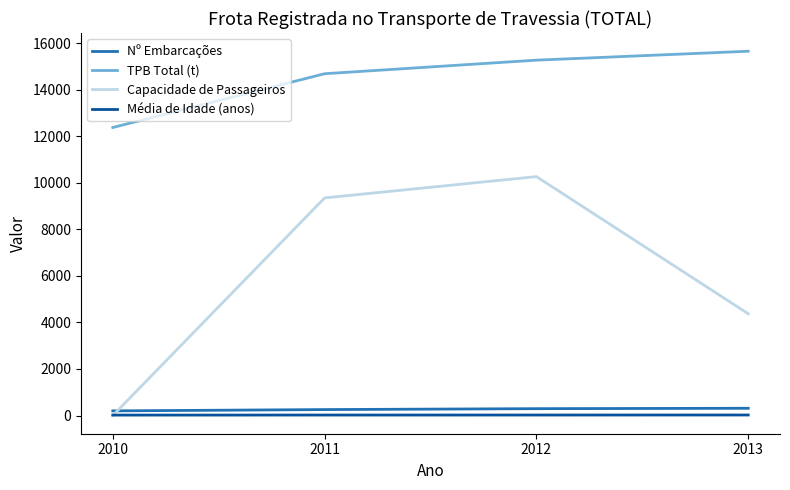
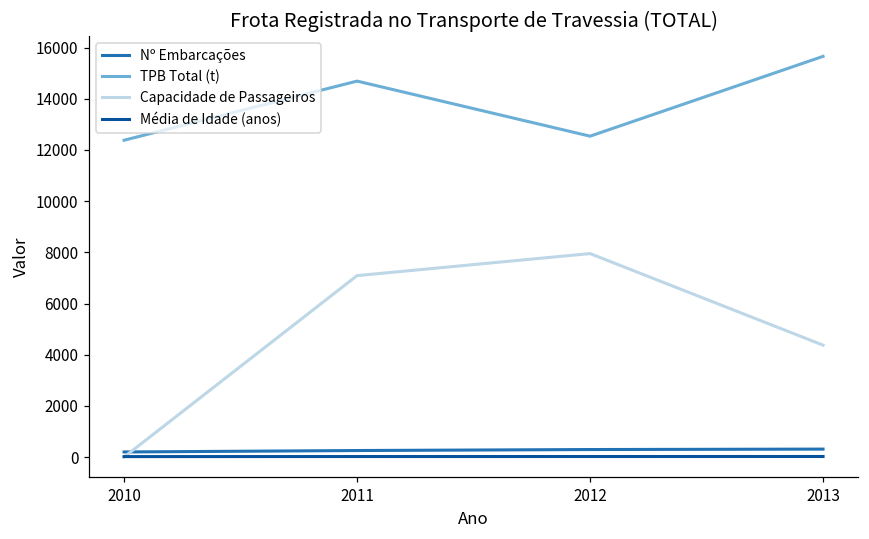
  {
    "TPB Total (t)": {
      "2010": 12400,
      "2011": 14700,
-     "2012": 15300,
+     "2012": 12500,
      "2013": 15700
    },
    "Capacidade de Passageiros": {
-     "2011": 9400,
-     "2012": 10300,
+     "2011": 7100,
+     "2012": 8000,
      "2013": 4400
    }
  }
